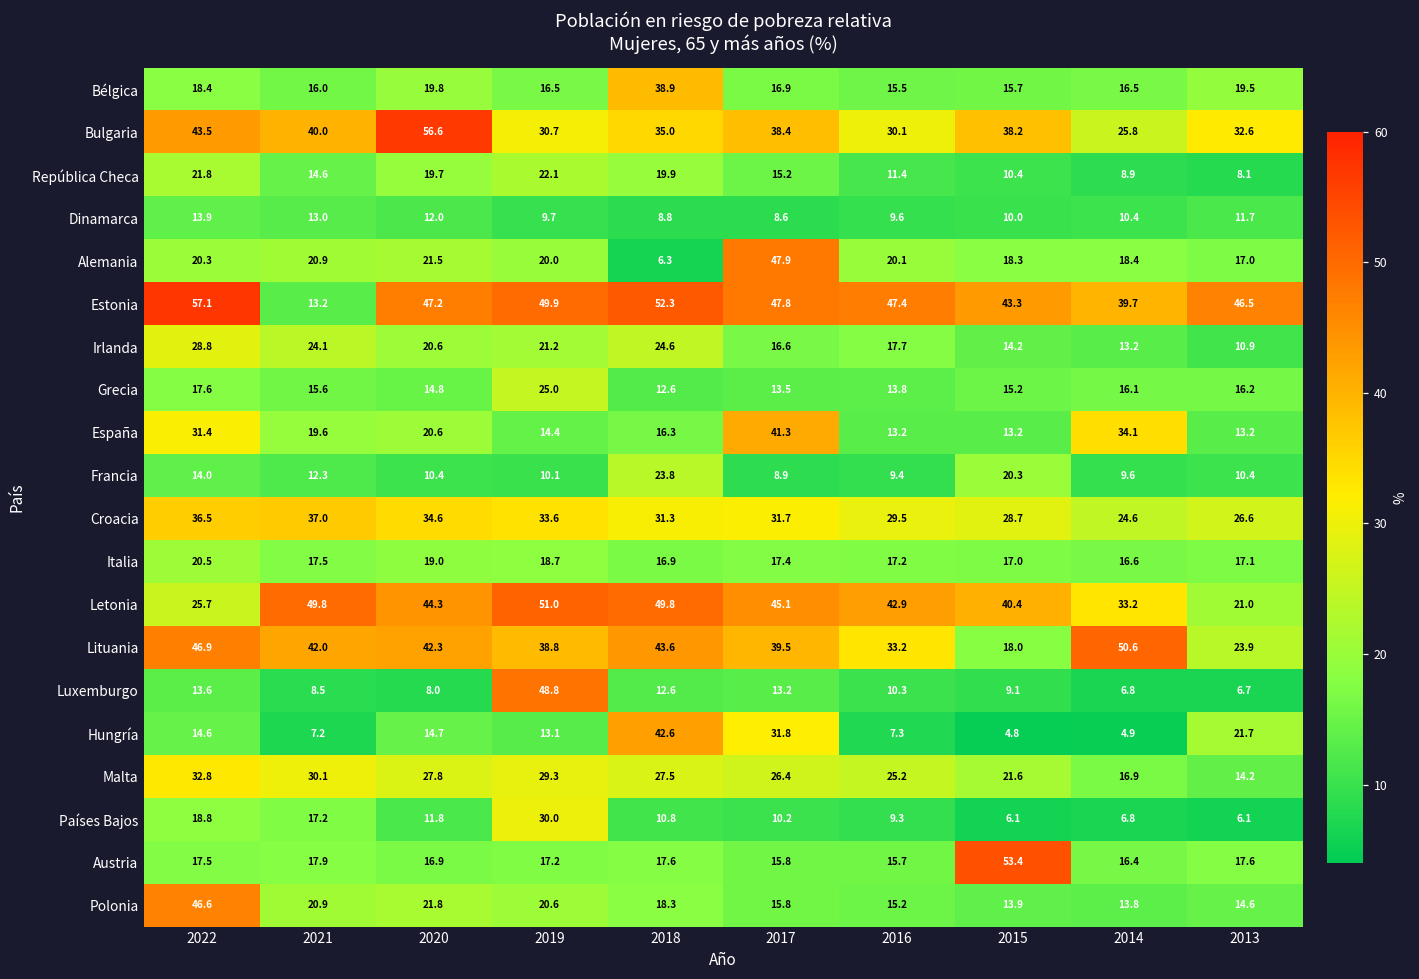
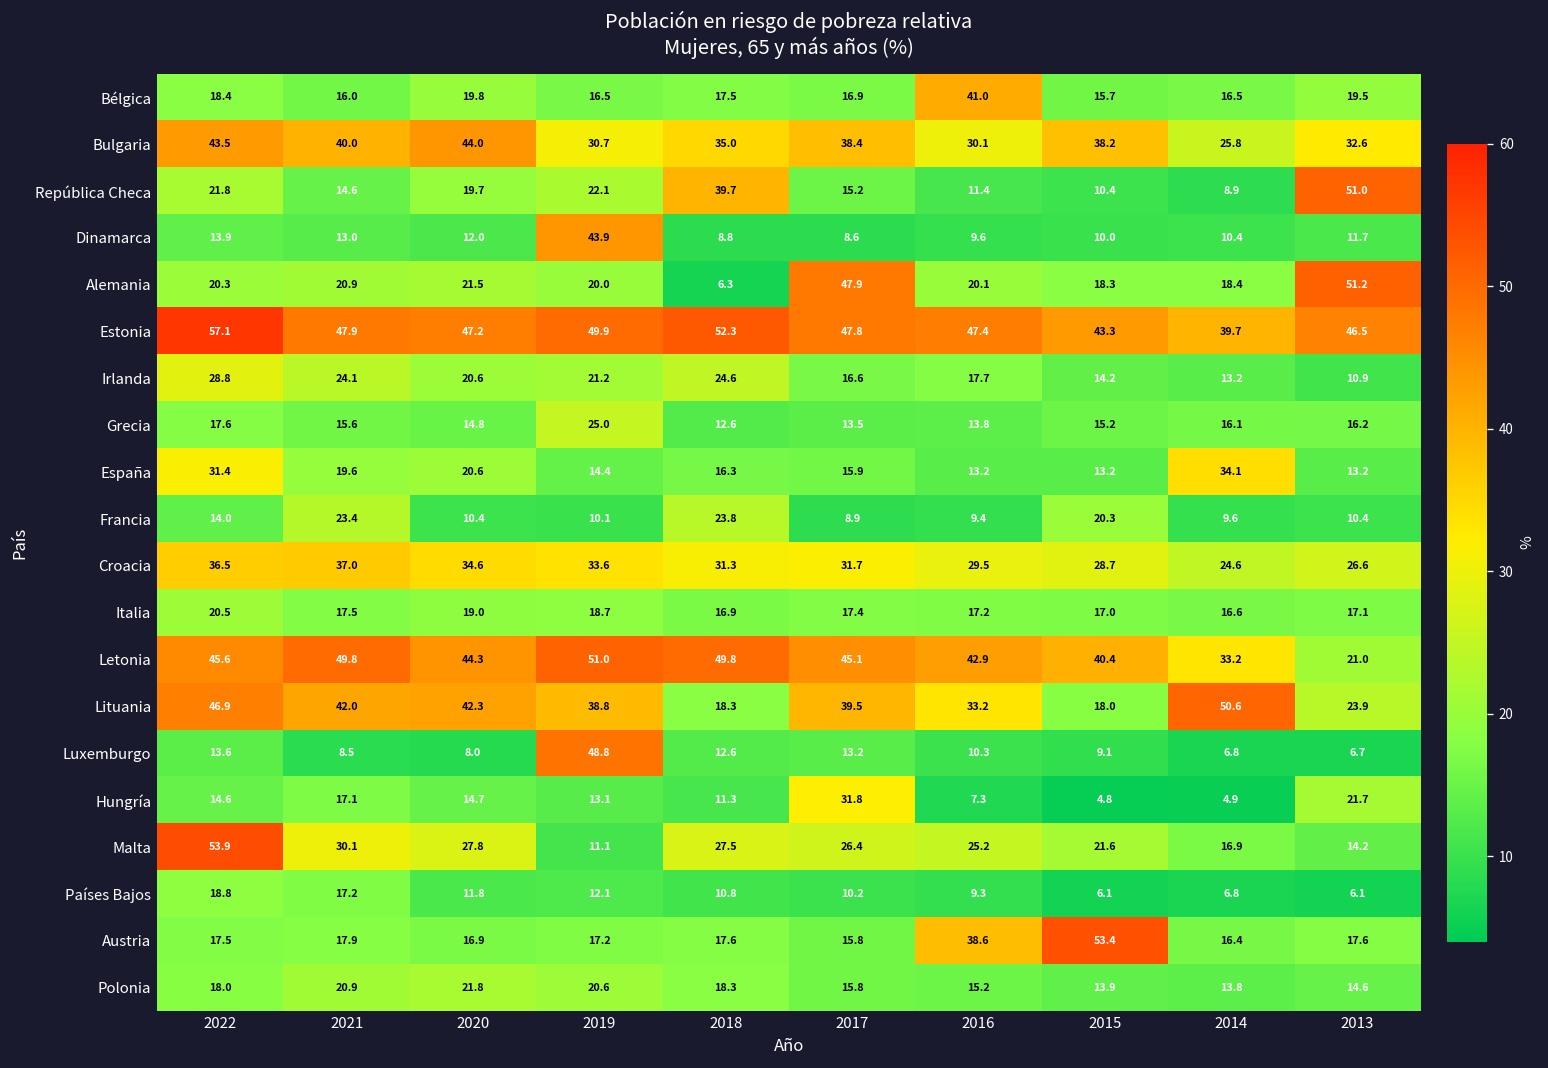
  {
    "Bélgica": {
      "2022": 18.4,
      "2021": 16.0,
      "2020": 19.8,
      "2019": 16.5,
-     "2018": 38.9,
+     "2018": 17.5,
      "2017": 16.9,
-     "2016": 15.5,
+     "2016": 41.0,
      "2015": 15.7,
      "2014": 16.5,
      "2013": 19.5
    },
    "Bulgaria": {
      "2022": 43.5,
      "2021": 40.0,
-     "2020": 56.6,
+     "2020": 44.0,
      "2019": 30.7,
      "2018": 35.0,
      "2017": 38.4,
      "2016": 30.1,
      "2015": 38.2,
      "2014": 25.8,
      "2013": 32.6
    },
    "República Checa": {
      "2022": 21.8,
      "2021": 14.6,
      "2020": 19.7,
      "2019": 22.1,
-     "2018": 19.9,
+     "2018": 39.7,
      "2017": 15.2,
      "2016": 11.4,
      "2015": 10.4,
      "2014": 8.9,
-     "2013": 8.1
+     "2013": 51.0
    },
    "Dinamarca": {
      "2022": 13.9,
      "2021": 13.0,
      "2020": 12.0,
-     "2019": 9.7,
+     "2019": 43.9,
      "2018": 8.8,
      "2017": 8.6,
      "2016": 9.6,
      "2015": 10.0,
      "2014": 10.4,
      "2013": 11.7
    },
    "Alemania": {
      "2022": 20.3,
      "2021": 20.9,
      "2020": 21.5,
      "2019": 20.0,
      "2018": 6.3,
      "2017": 47.9,
      "2016": 20.1,
      "2015": 18.3,
      "2014": 18.4,
-     "2013": 17.0
+     "2013": 51.2
    },
    "Estonia": {
      "2022": 57.1,
-     "2021": 13.2,
+     "2021": 47.9,
      "2020": 47.2,
      "2019": 49.9,
      "2018": 52.3,
      "2017": 47.8,
      "2016": 47.4,
      "2015": 43.3,
      "2014": 39.7,
      "2013": 46.5
    },
    "Irlanda": {
      "2022": 28.8,
      "2021": 24.1,
      "2020": 20.6,
      "2019": 21.2,
      "2018": 24.6,
      "2017": 16.6,
      "2016": 17.7,
      "2015": 14.2,
      "2014": 13.2,
      "2013": 10.9
    },
    "Grecia": {
      "2022": 17.6,
      "2021": 15.6,
      "2020": 14.8,
      "2019": 25.0,
      "2018": 12.6,
      "2017": 13.5,
      "2016": 13.8,
      "2015": 15.2,
      "2014": 16.1,
      "2013": 16.2
    },
    "España": {
      "2022": 31.4,
      "2021": 19.6,
      "2020": 20.6,
      "2019": 14.4,
      "2018": 16.3,
-     "2017": 41.3,
+     "2017": 15.9,
      "2016": 13.2,
      "2015": 13.2,
      "2014": 34.1,
      "2013": 13.2
    },
    "Francia": {
      "2022": 14.0,
-     "2021": 12.3,
+     "2021": 23.4,
      "2020": 10.4,
      "2019": 10.1,
      "2018": 23.8,
      "2017": 8.9,
      "2016": 9.4,
      "2015": 20.3,
      "2014": 9.6,
      "2013": 10.4
    },
    "Croacia": {
      "2022": 36.5,
      "2021": 37.0,
      "2020": 34.6,
      "2019": 33.6,
      "2018": 31.3,
      "2017": 31.7,
      "2016": 29.5,
      "2015": 28.7,
      "2014": 24.6,
      "2013": 26.6
    },
    "Italia": {
      "2022": 20.5,
      "2021": 17.5,
      "2020": 19.0,
      "2019": 18.7,
      "2018": 16.9,
      "2017": 17.4,
      "2016": 17.2,
      "2015": 17.0,
      "2014": 16.6,
      "2013": 17.1
    },
    "Letonia": {
-     "2022": 25.7,
+     "2022": 45.6,
      "2021": 49.8,
      "2020": 44.3,
      "2019": 51.0,
      "2018": 49.8,
      "2017": 45.1,
      "2016": 42.9,
      "2015": 40.4,
      "2014": 33.2,
      "2013": 21.0
    },
    "Lituania": {
      "2022": 46.9,
      "2021": 42.0,
      "2020": 42.3,
      "2019": 38.8,
-     "2018": 43.6,
+     "2018": 18.3,
      "2017": 39.5,
      "2016": 33.2,
      "2015": 18.0,
      "2014": 50.6,
      "2013": 23.9
    },
    "Luxemburgo": {
      "2022": 13.6,
      "2021": 8.5,
      "2020": 8.0,
      "2019": 48.8,
      "2018": 12.6,
      "2017": 13.2,
      "2016": 10.3,
      "2015": 9.1,
      "2014": 6.8,
      "2013": 6.7
    },
    "Hungría": {
      "2022": 14.6,
-     "2021": 7.2,
+     "2021": 17.1,
      "2020": 14.7,
      "2019": 13.1,
-     "2018": 42.6,
+     "2018": 11.3,
      "2017": 31.8,
      "2016": 7.3,
      "2015": 4.8,
      "2014": 4.9,
      "2013": 21.7
    },
    "Malta": {
-     "2022": 32.8,
+     "2022": 53.9,
      "2021": 30.1,
      "2020": 27.8,
-     "2019": 29.3,
+     "2019": 11.1,
      "2018": 27.5,
      "2017": 26.4,
      "2016": 25.2,
      "2015": 21.6,
      "2014": 16.9,
      "2013": 14.2
    },
    "Países Bajos": {
      "2022": 18.8,
      "2021": 17.2,
      "2020": 11.8,
-     "2019": 30.0,
+     "2019": 12.1,
      "2018": 10.8,
      "2017": 10.2,
      "2016": 9.3,
      "2015": 6.1,
      "2014": 6.8,
      "2013": 6.1
    },
    "Austria": {
      "2022": 17.5,
      "2021": 17.9,
      "2020": 16.9,
      "2019": 17.2,
      "2018": 17.6,
      "2017": 15.8,
-     "2016": 15.7,
+     "2016": 38.6,
      "2015": 53.4,
      "2014": 16.4,
      "2013": 17.6
    },
    "Polonia": {
-     "2022": 46.6,
+     "2022": 18.0,
      "2021": 20.9,
      "2020": 21.8,
      "2019": 20.6,
      "2018": 18.3,
      "2017": 15.8,
      "2016": 15.2,
      "2015": 13.9,
      "2014": 13.8,
      "2013": 14.6
    }
  }
